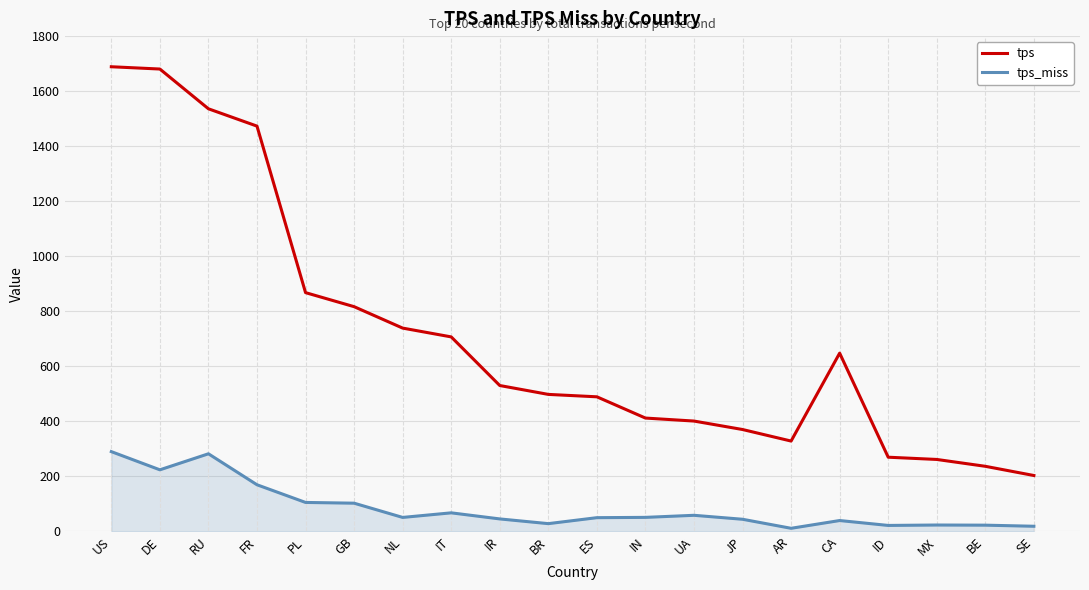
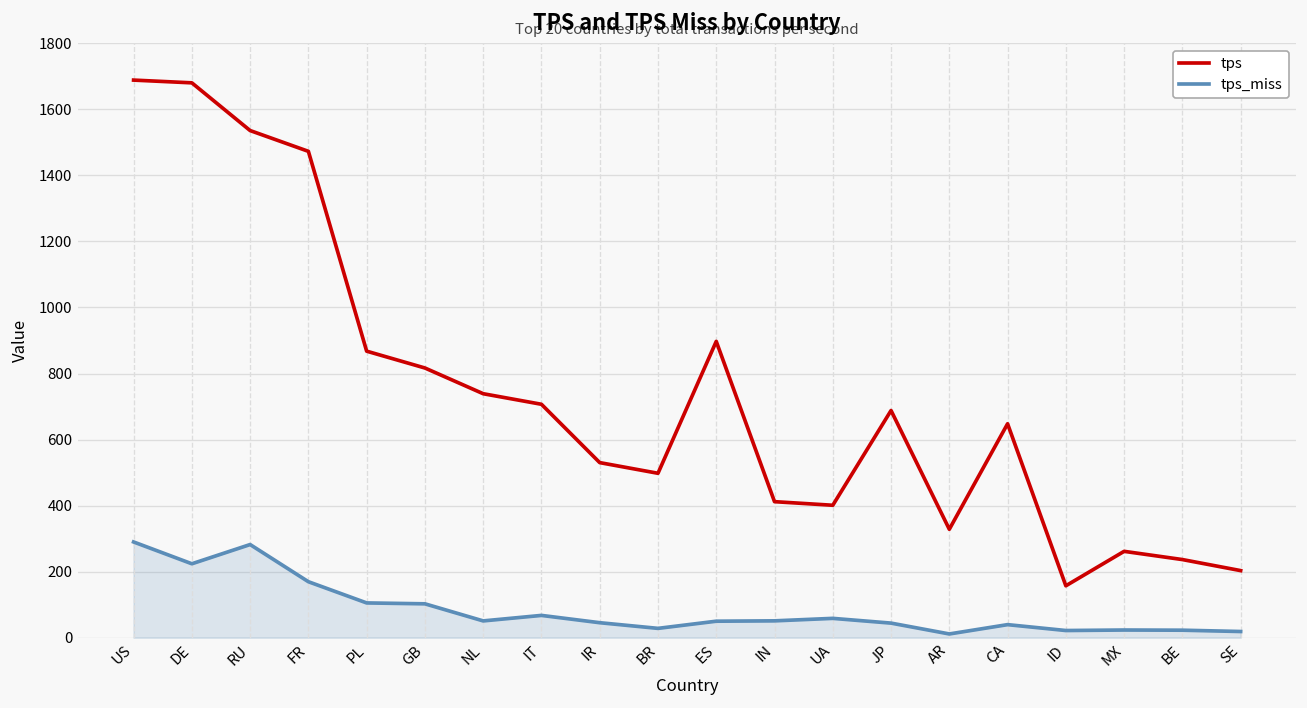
  {
    "tps": {
      "US": 1690,
      "DE": 1680,
      "RU": 1540,
      "FR": 1470,
      "PL": 870,
      "GB": 820,
      "NL": 740,
      "IT": 710,
      "IR": 530,
      "BR": 500,
-     "ES": 490,
+     "ES": 900,
      "IN": 410,
      "UA": 400,
-     "JP": 370,
+     "JP": 690,
      "AR": 330,
      "CA": 650,
-     "ID": 270,
+     "ID": 160,
      "MX": 260,
      "BE": 240,
      "SE": 200
    },
    "tps_miss": {
      "US": 290,
      "DE": 220,
      "RU": 280,
      "FR": 170,
      "PL": 110,
      "GB": 100,
      "NL": 50,
      "IT": 70,
      "IR": 50,
      "BR": 30,
      "ES": 50,
      "IN": 50,
      "UA": 60,
      "JP": 40,
      "AR": 10,
      "CA": 40,
      "ID": 20,
      "MX": 20,
      "BE": 20,
      "SE": 20
    }
  }
